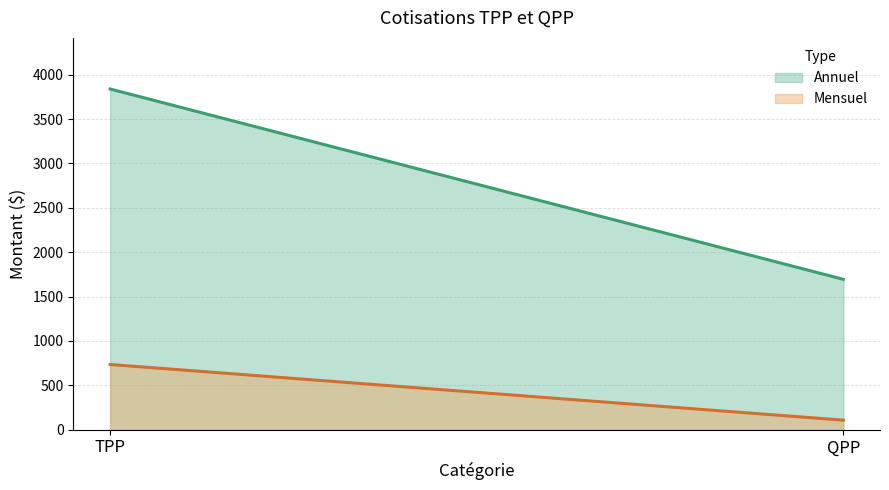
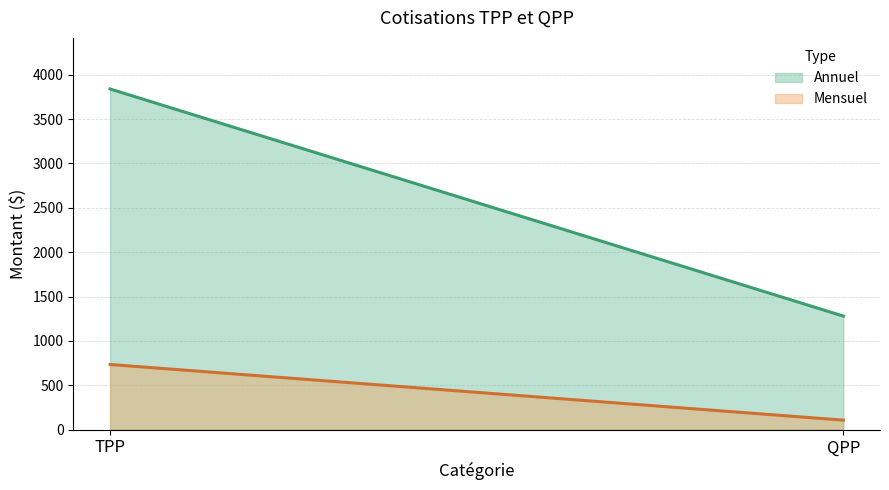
  {
    "Annuel": {
      "TPP": 3800,
-     "QPP": 1700
+     "QPP": 1300
    },
    "Mensuel": {
      "TPP": 700,
      "QPP": 100
    }
  }
